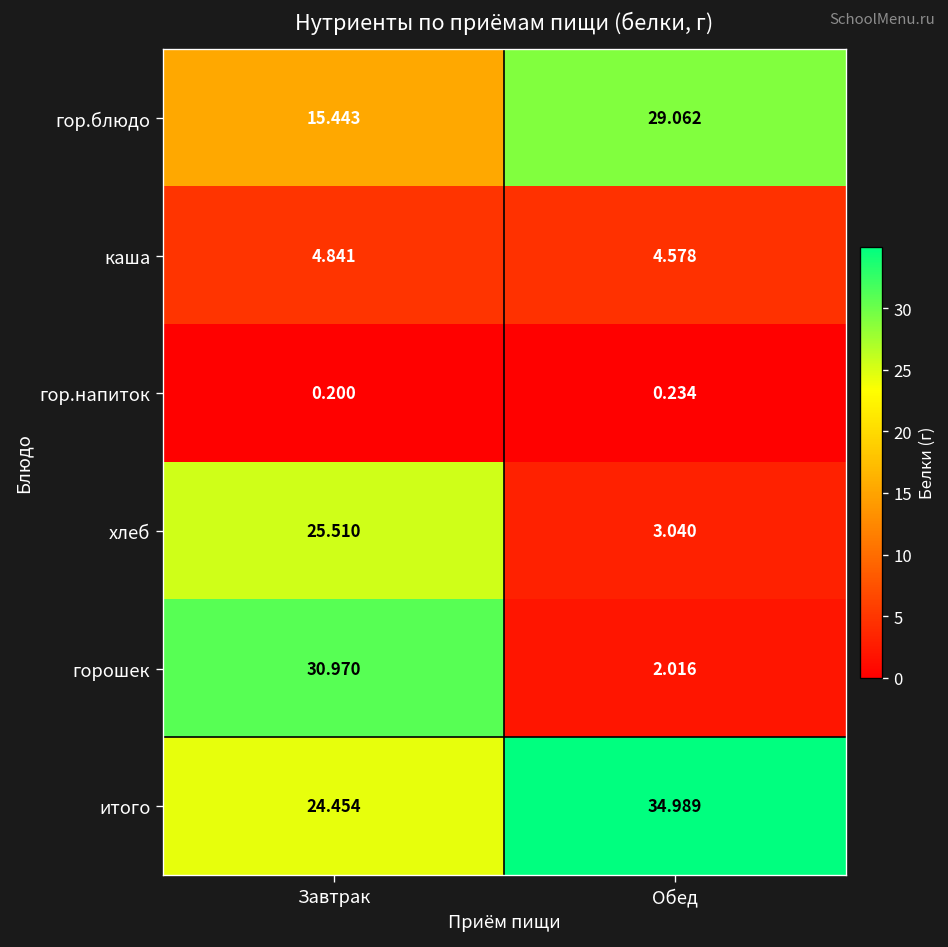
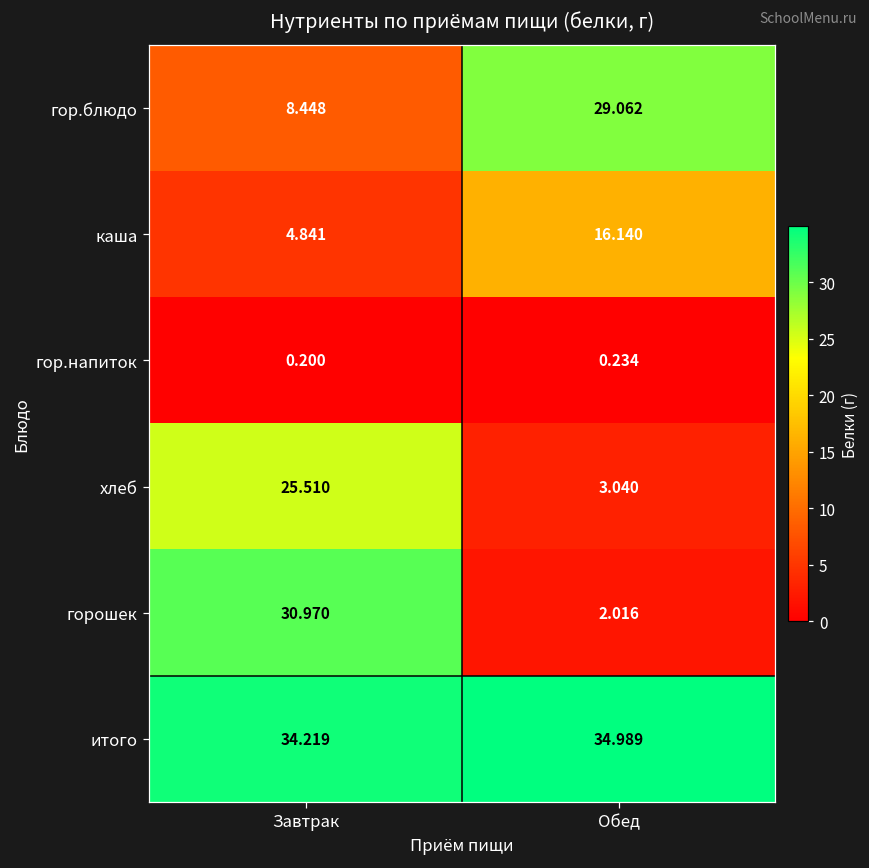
  {
    "гор.блюдо": {
-     "Завтрак": 15.443,
+     "Завтрак": 8.448,
      "Обед": 29.062
    },
    "каша": {
      "Завтрак": 4.841,
-     "Обед": 4.578
+     "Обед": 16.140
    },
    "гор.напиток": {
      "Завтрак": 0.200,
      "Обед": 0.234
    },
    "хлеб": {
      "Завтрак": 25.510,
      "Обед": 3.040
    },
    "горошек": {
      "Завтрак": 30.970,
      "Обед": 2.016
    },
    "итого": {
-     "Завтрак": 24.454,
+     "Завтрак": 34.219,
      "Обед": 34.989
    }
  }
